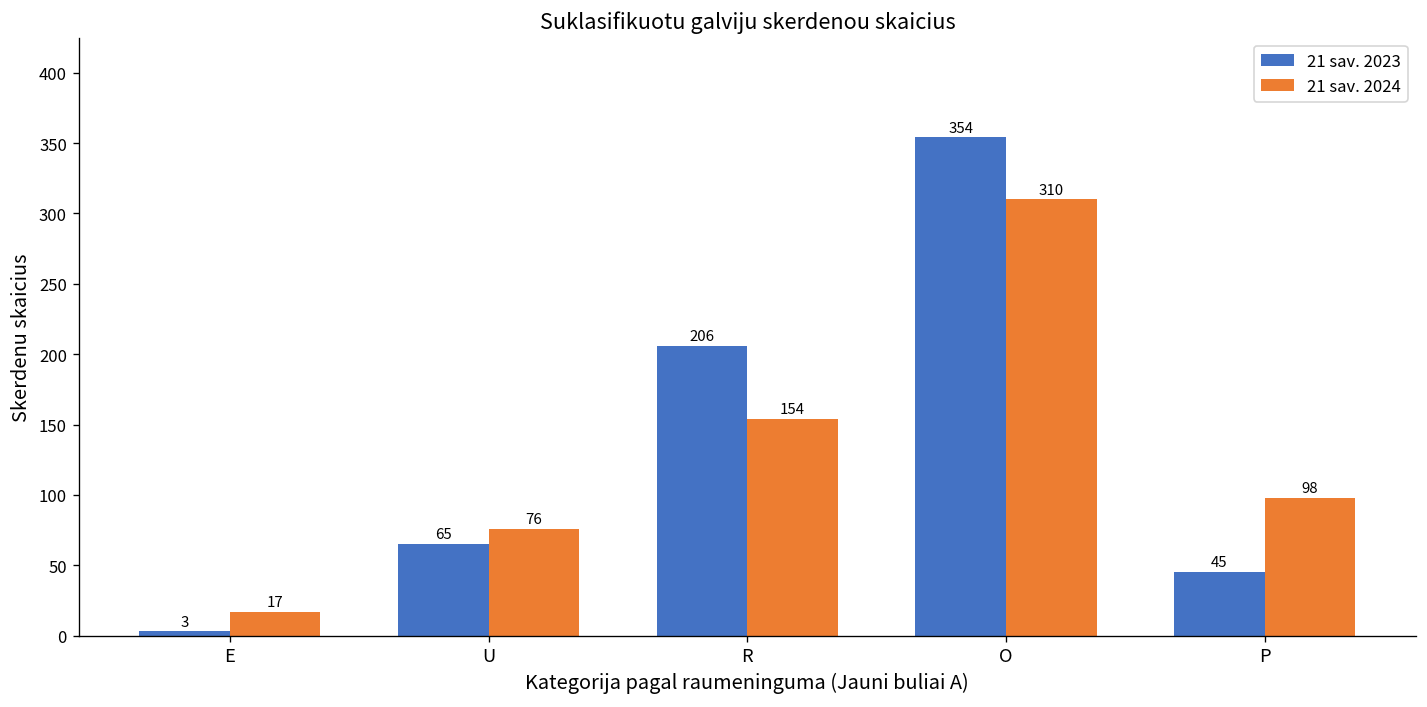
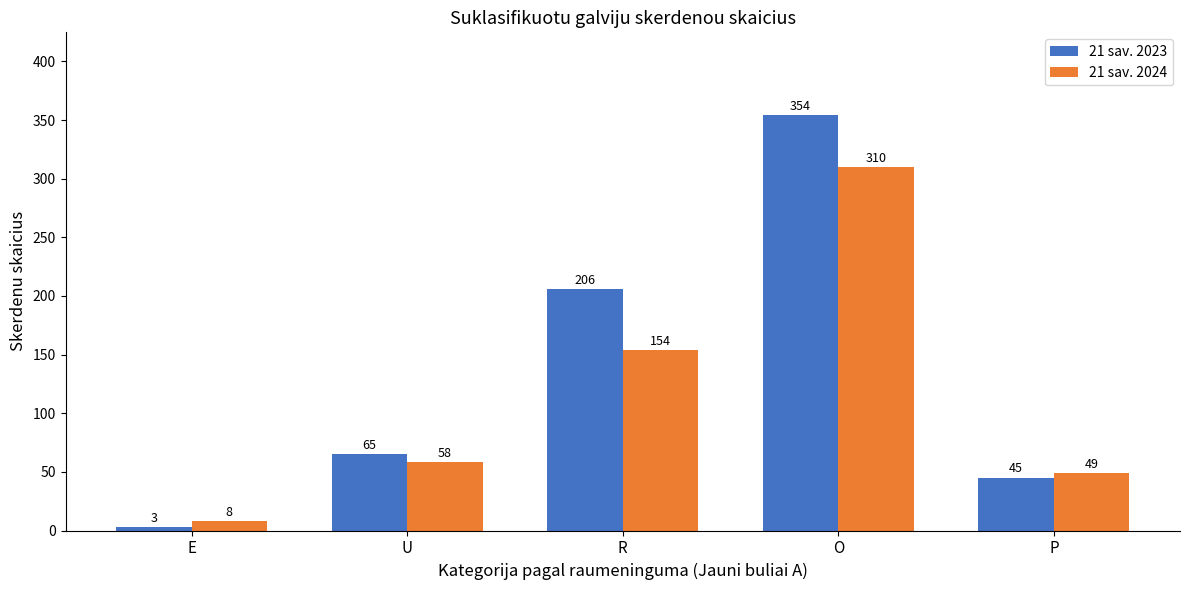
  {
    "21 sav. 2023": {
      "E": 3,
      "U": 65,
      "R": 206,
      "O": 354,
      "P": 45
    },
    "21 sav. 2024": {
-     "E": 17,
-     "U": 76,
+     "E": 8,
+     "U": 58,
      "R": 154,
      "O": 310,
-     "P": 98
+     "P": 49
    }
  }
